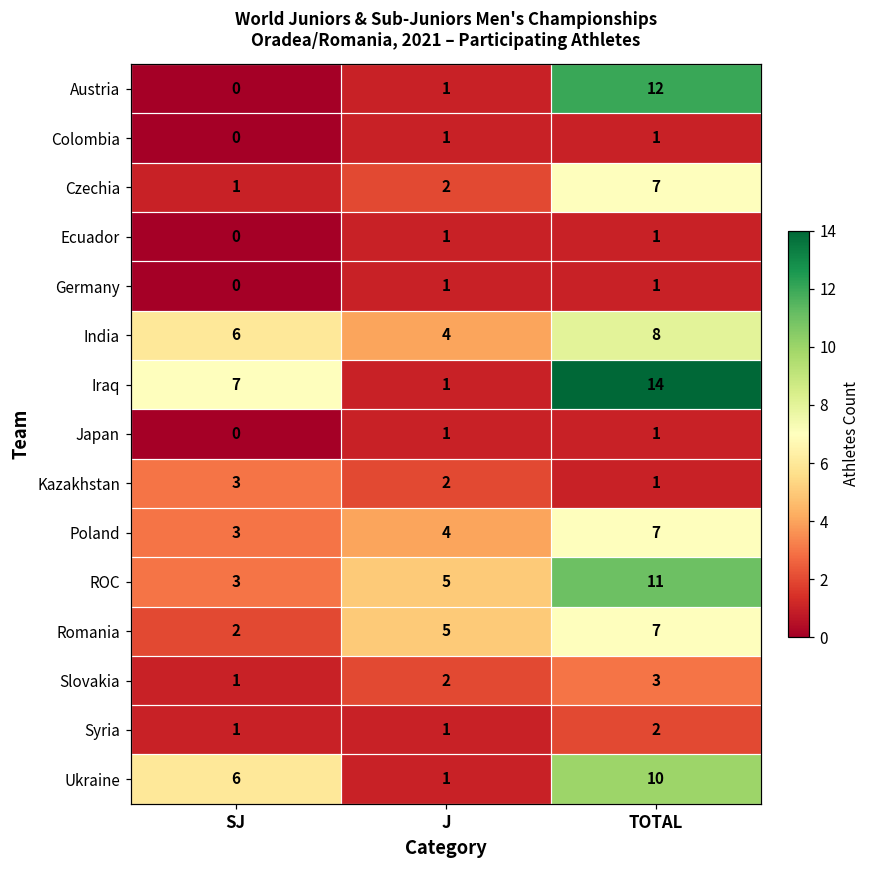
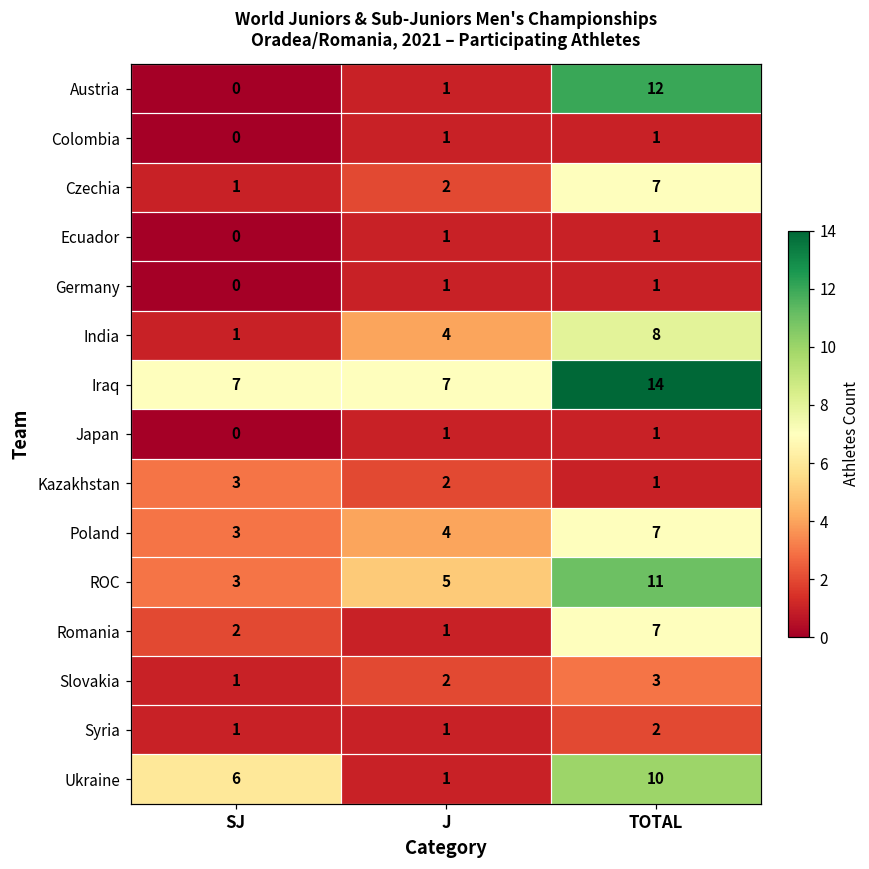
  {
    "Austria": {
      "SJ": 0,
      "J": 1,
      "TOTAL": 12
    },
    "Colombia": {
      "SJ": 0,
      "J": 1,
      "TOTAL": 1
    },
    "Czechia": {
      "SJ": 1,
      "J": 2,
      "TOTAL": 7
    },
    "Ecuador": {
      "SJ": 0,
      "J": 1,
      "TOTAL": 1
    },
    "Germany": {
      "SJ": 0,
      "J": 1,
      "TOTAL": 1
    },
    "India": {
-     "SJ": 6,
+     "SJ": 1,
      "J": 4,
      "TOTAL": 8
    },
    "Iraq": {
      "SJ": 7,
-     "J": 1,
+     "J": 7,
      "TOTAL": 14
    },
    "Japan": {
      "SJ": 0,
      "J": 1,
      "TOTAL": 1
    },
    "Kazakhstan": {
      "SJ": 3,
      "J": 2,
      "TOTAL": 1
    },
    "Poland": {
      "SJ": 3,
      "J": 4,
      "TOTAL": 7
    },
    "ROC": {
      "SJ": 3,
      "J": 5,
      "TOTAL": 11
    },
    "Romania": {
      "SJ": 2,
-     "J": 5,
+     "J": 1,
      "TOTAL": 7
    },
    "Slovakia": {
      "SJ": 1,
      "J": 2,
      "TOTAL": 3
    },
    "Syria": {
      "SJ": 1,
      "J": 1,
      "TOTAL": 2
    },
    "Ukraine": {
      "SJ": 6,
      "J": 1,
      "TOTAL": 10
    }
  }
